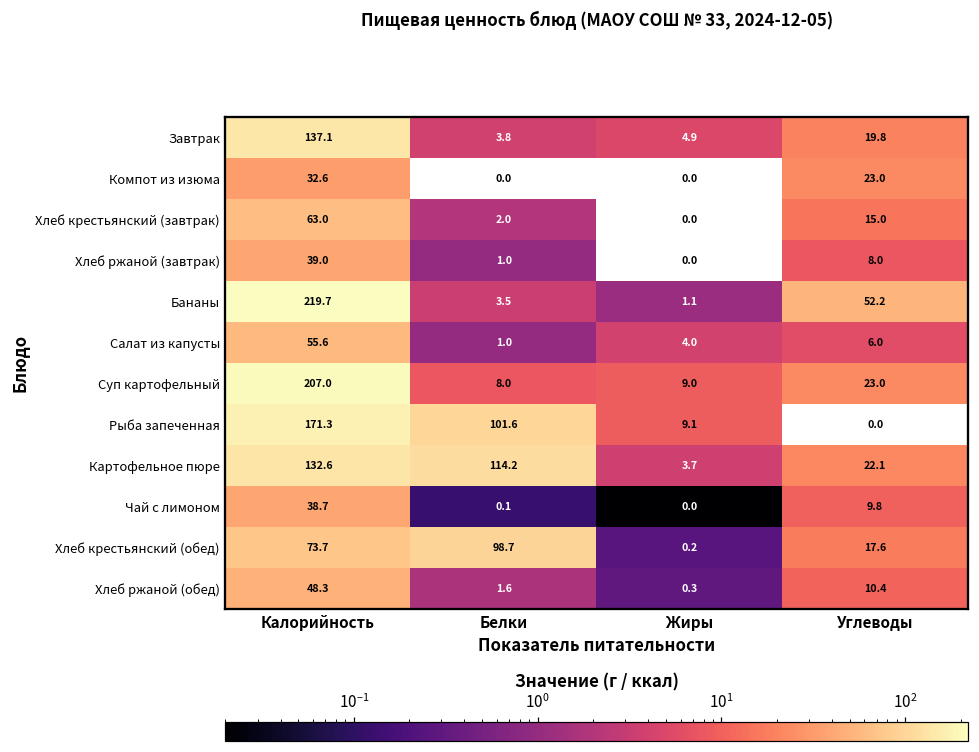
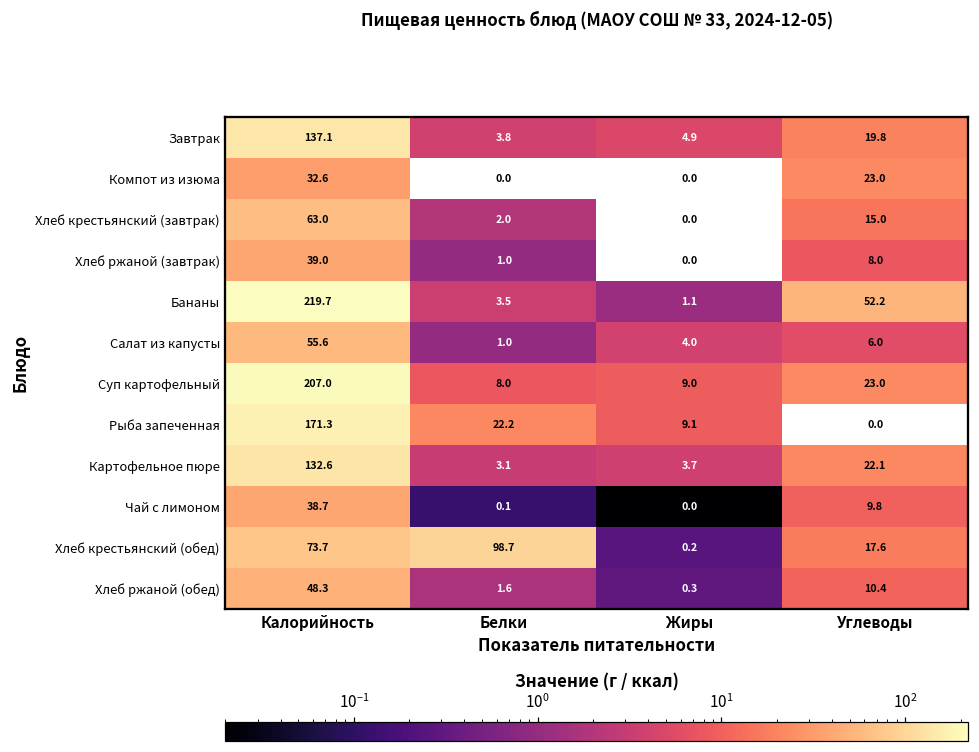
  {
    "Завтрак": {
      "Калорийность": 137.1,
      "Белки": 3.8,
      "Жиры": 4.9,
      "Углеводы": 19.8
    },
    "Компот из изюма": {
      "Калорийность": 32.6,
      "Белки": 0.0,
      "Жиры": 0.0,
      "Углеводы": 23.0
    },
    "Хлеб крестьянский (завтрак)": {
      "Калорийность": 63.0,
      "Белки": 2.0,
      "Жиры": 0.0,
      "Углеводы": 15.0
    },
    "Хлеб ржаной (завтрак)": {
      "Калорийность": 39.0,
      "Белки": 1.0,
      "Жиры": 0.0,
      "Углеводы": 8.0
    },
    "Бананы": {
      "Калорийность": 219.7,
      "Белки": 3.5,
      "Жиры": 1.1,
      "Углеводы": 52.2
    },
    "Салат из капусты": {
      "Калорийность": 55.6,
      "Белки": 1.0,
      "Жиры": 4.0,
      "Углеводы": 6.0
    },
    "Суп картофельный": {
      "Калорийность": 207.0,
      "Белки": 8.0,
      "Жиры": 9.0,
      "Углеводы": 23.0
    },
    "Рыба запеченная": {
      "Калорийность": 171.3,
-     "Белки": 101.6,
+     "Белки": 22.2,
      "Жиры": 9.1,
      "Углеводы": 0.0
    },
    "Картофельное пюре": {
      "Калорийность": 132.6,
-     "Белки": 114.2,
+     "Белки": 3.1,
      "Жиры": 3.7,
      "Углеводы": 22.1
    },
    "Чай с лимоном": {
      "Калорийность": 38.7,
      "Белки": 0.1,
      "Жиры": 0.0,
      "Углеводы": 9.8
    },
    "Хлеб крестьянский (обед)": {
      "Калорийность": 73.7,
      "Белки": 98.7,
      "Жиры": 0.2,
      "Углеводы": 17.6
    },
    "Хлеб ржаной (обед)": {
      "Калорийность": 48.3,
      "Белки": 1.6,
      "Жиры": 0.3,
      "Углеводы": 10.4
    }
  }
